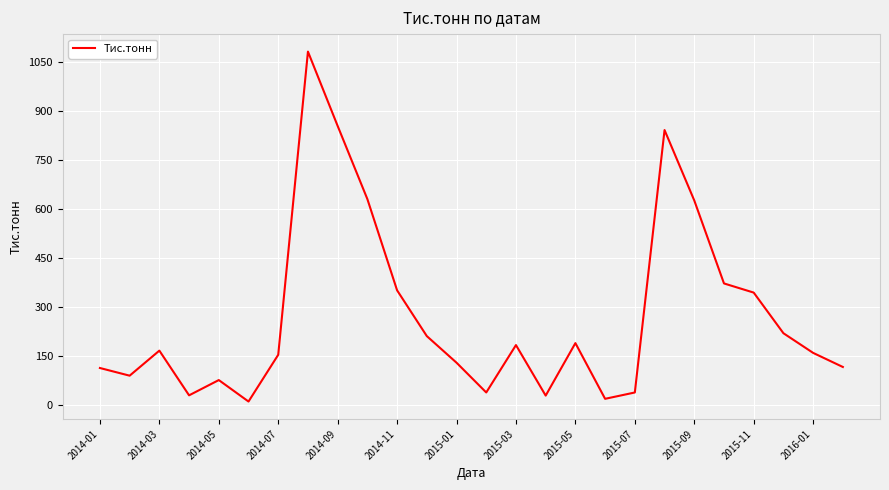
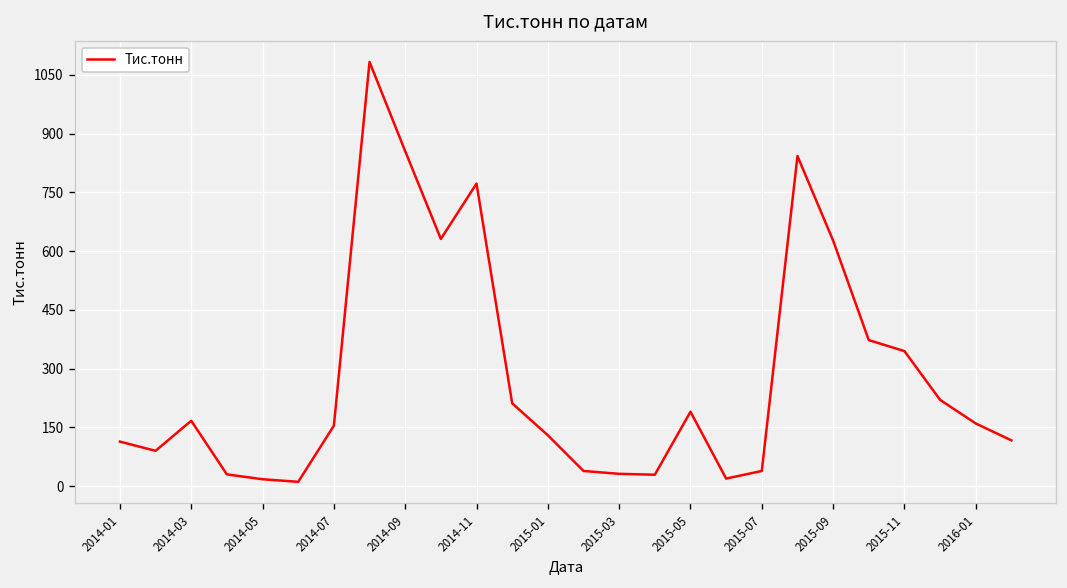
  {
    "2014-01": 110,
    "2014-03": 170,
-   "2014-05": 80,
+   "2014-05": 20,
    "2014-07": 150,
    "2014-09": 860,
-   "2014-11": 350,
+   "2014-11": 770,
    "2015-01": 130,
-   "2015-03": 180,
+   "2015-03": 30,
    "2015-05": 190,
    "2015-07": 40,
    "2015-09": 630,
    "2015-11": 340,
    "2016-01": 160
  }
